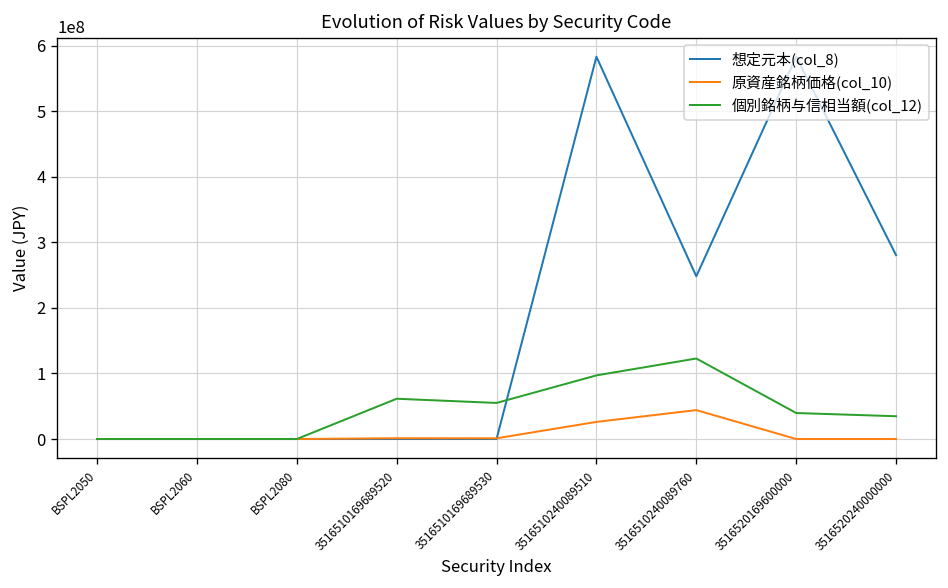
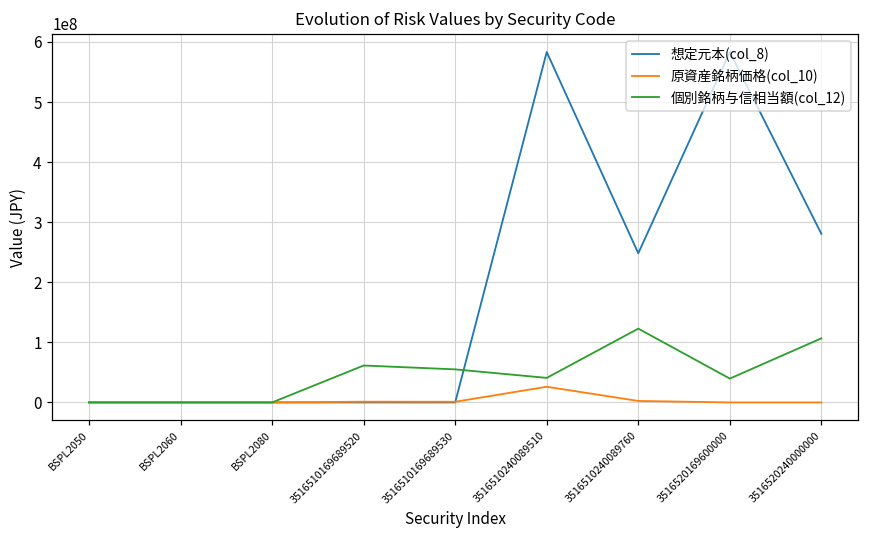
  {
    "想定元本(col_8)": {
      "3516510240089510": 580000000,
      "3516510240089760": 250000000,
      "3516520240000000": 280000000
    },
    "原資産銘柄価格(col_10)": {
      "3516510240089510": 30000000,
-     "3516510240089760": 40000000,
+     "3516510240089760": 0,
      "3516520169600000": 0,
      "3516520240000000": 0
    },
    "個別銘柄与信相当額(col_12)": {
      "3516510169689520": 60000000,
      "3516510169689530": 60000000,
-     "3516510240089510": 100000000,
+     "3516510240089510": 40000000,
      "3516510240089760": 120000000,
      "3516520169600000": 40000000,
-     "3516520240000000": 30000000
+     "3516520240000000": 110000000
    }
  }
